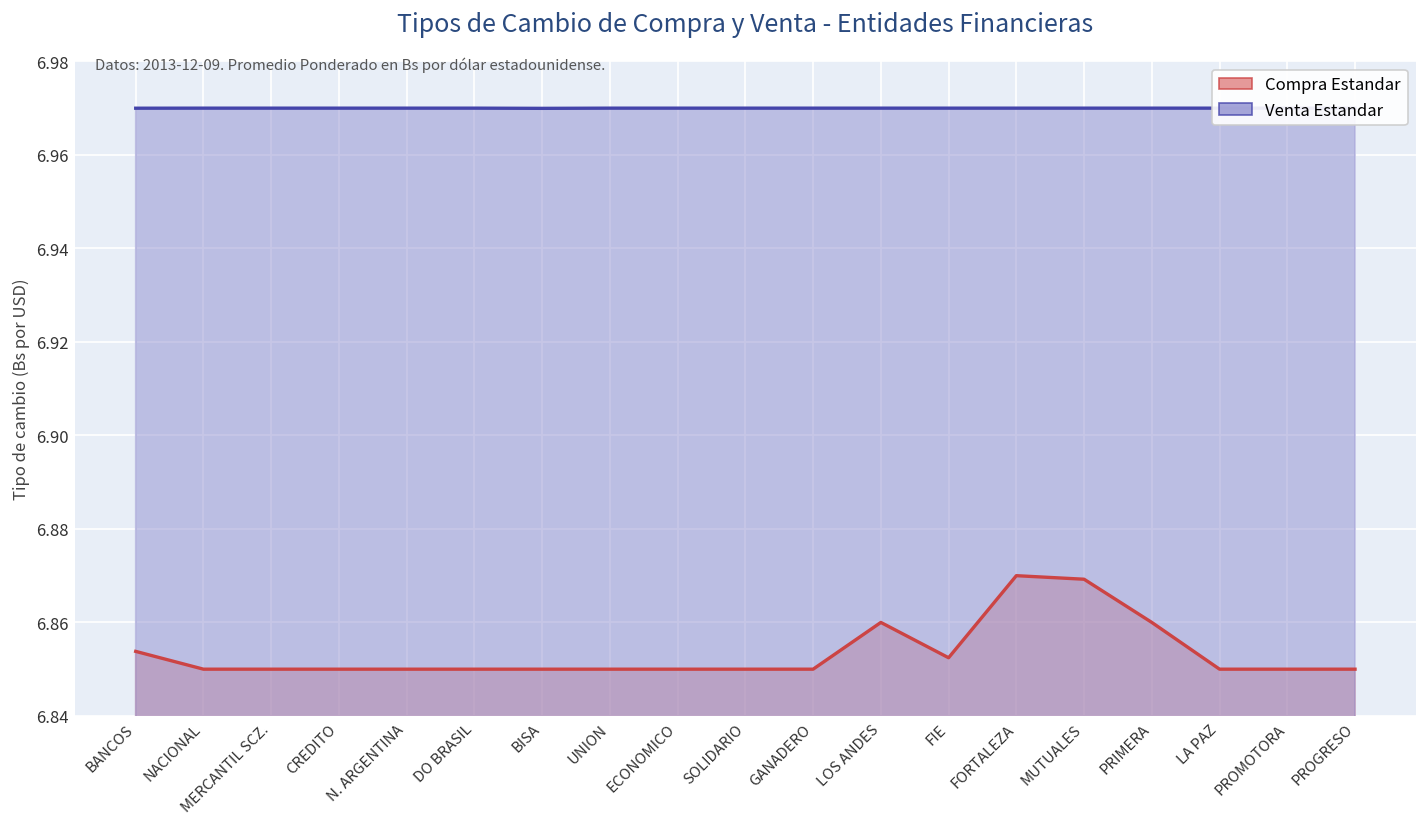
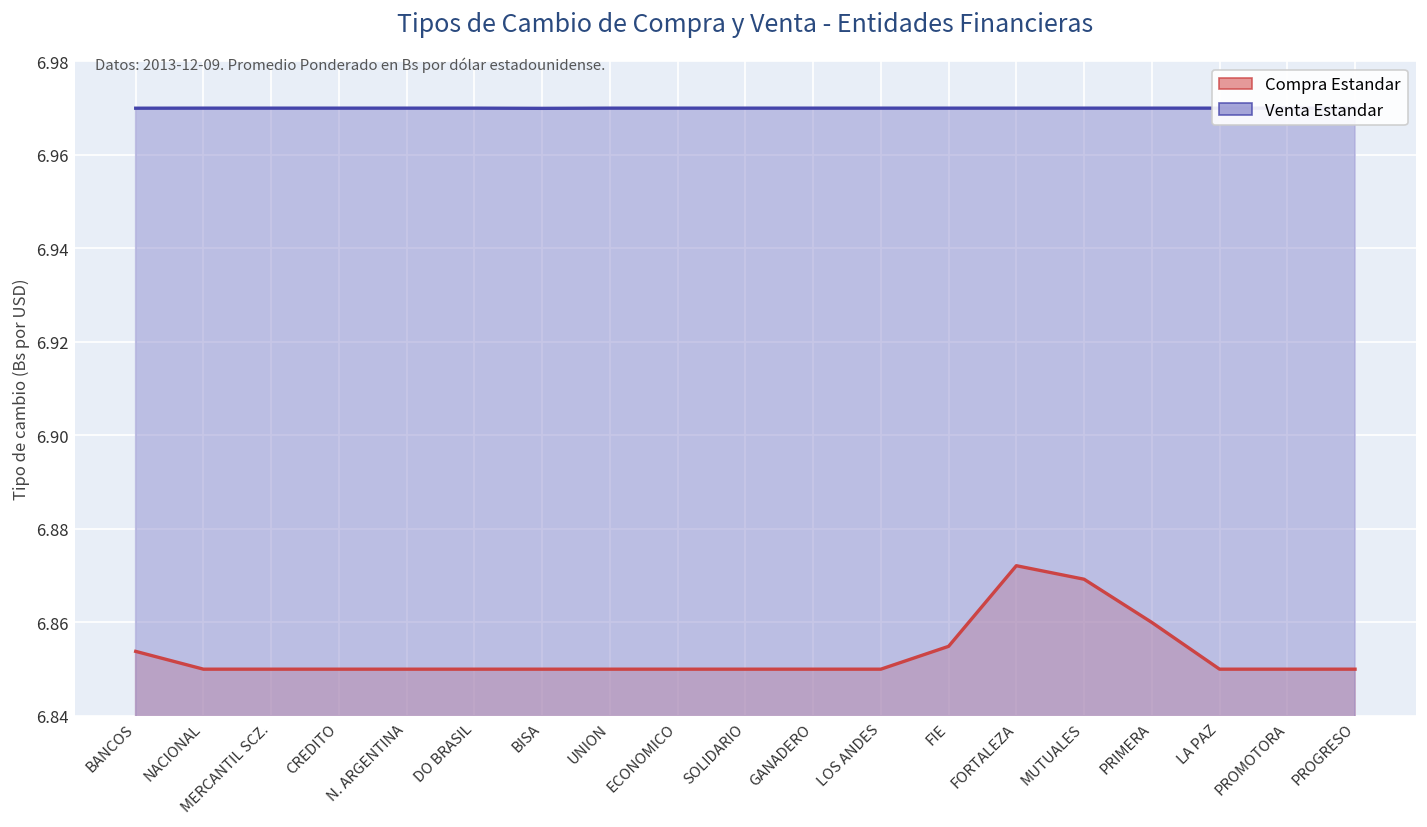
  {
    "Compra Estandar": {
      "BANCOS": 6.854,
      "NACIONAL": 6.850,
      "MERCANTIL SCZ.": 6.850,
      "CREDITO": 6.850,
      "N. ARGENTINA": 6.850,
      "DO BRASIL": 6.850,
      "BISA": 6.850,
      "UNION": 6.850,
      "ECONOMICO": 6.850,
      "SOLIDARIO": 6.850,
      "GANADERO": 6.850,
-     "LOS ANDES": 6.86,
-     "FIE": 6.852,
-     "FORTALEZA": 6.870,
+     "LOS ANDES": 6.85,
+     "FIE": 6.855,
+     "FORTALEZA": 6.872,
      "MUTUALES": 6.869,
      "PRIMERA": 6.860,
      "LA PAZ": 6.850,
      "PROMOTORA": 6.850,
      "PROGRESO": 6.850
    },
    "Venta Estandar": {
      "BANCOS": 6.970,
      "NACIONAL": 6.970,
      "MERCANTIL SCZ.": 6.970,
      "CREDITO": 6.970,
      "N. ARGENTINA": 6.970,
      "DO BRASIL": 6.970,
      "BISA": 6.970,
      "UNION": 6.970,
      "ECONOMICO": 6.970,
      "SOLIDARIO": 6.970,
      "GANADERO": 6.970,
      "LOS ANDES": 6.970,
      "FIE": 6.970,
      "FORTALEZA": 6.970,
      "MUTUALES": 6.970,
      "PRIMERA": 6.970
    }
  }
